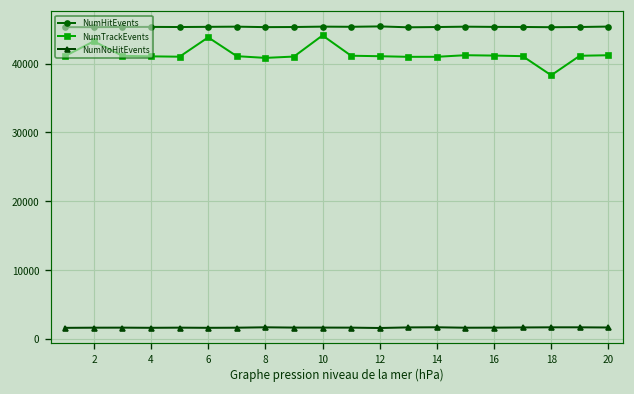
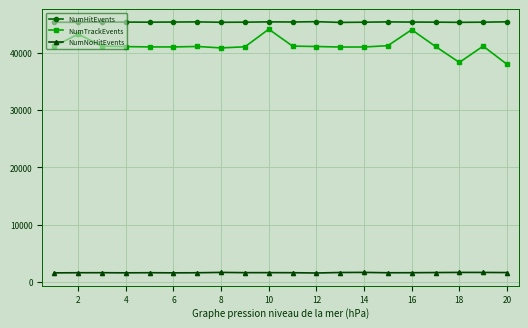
  {
    "NumTrackEvents": {
-     "6": 44000,
+     "6": 41000,
      "8": 41000,
      "10": 44000,
      "12": 41000,
      "14": 41000,
-     "16": 41000,
+     "16": 44000,
      "18": 38000,
-     "20": 41000
+     "20": 38000
    }
  }
